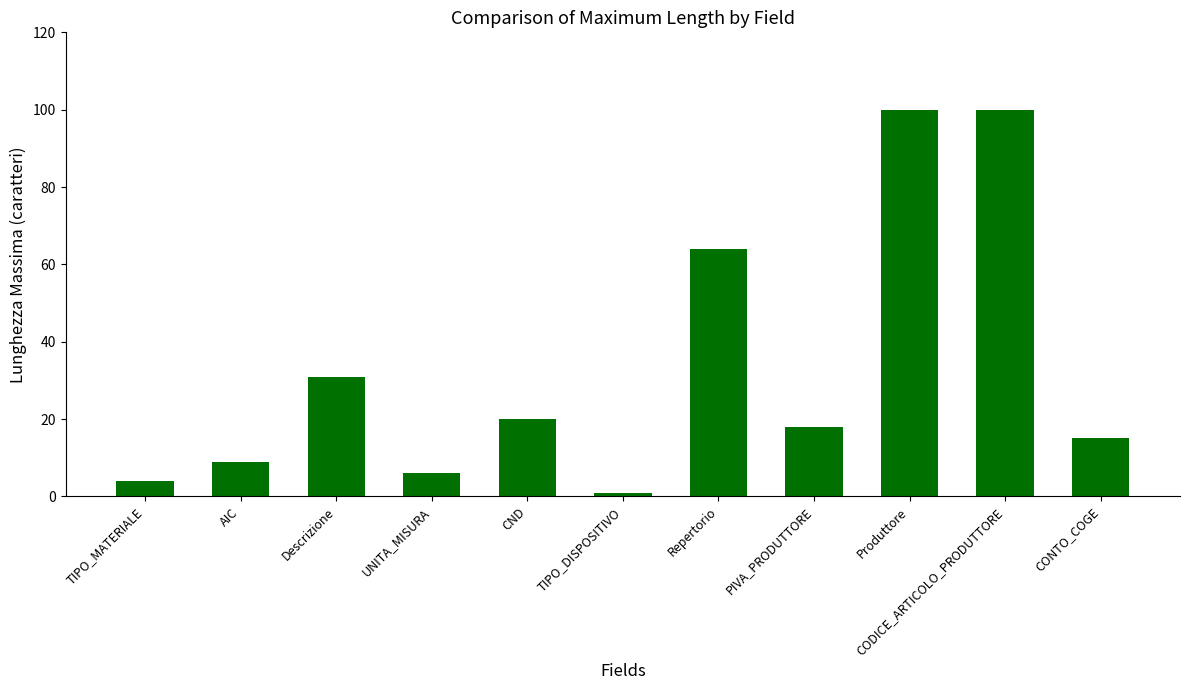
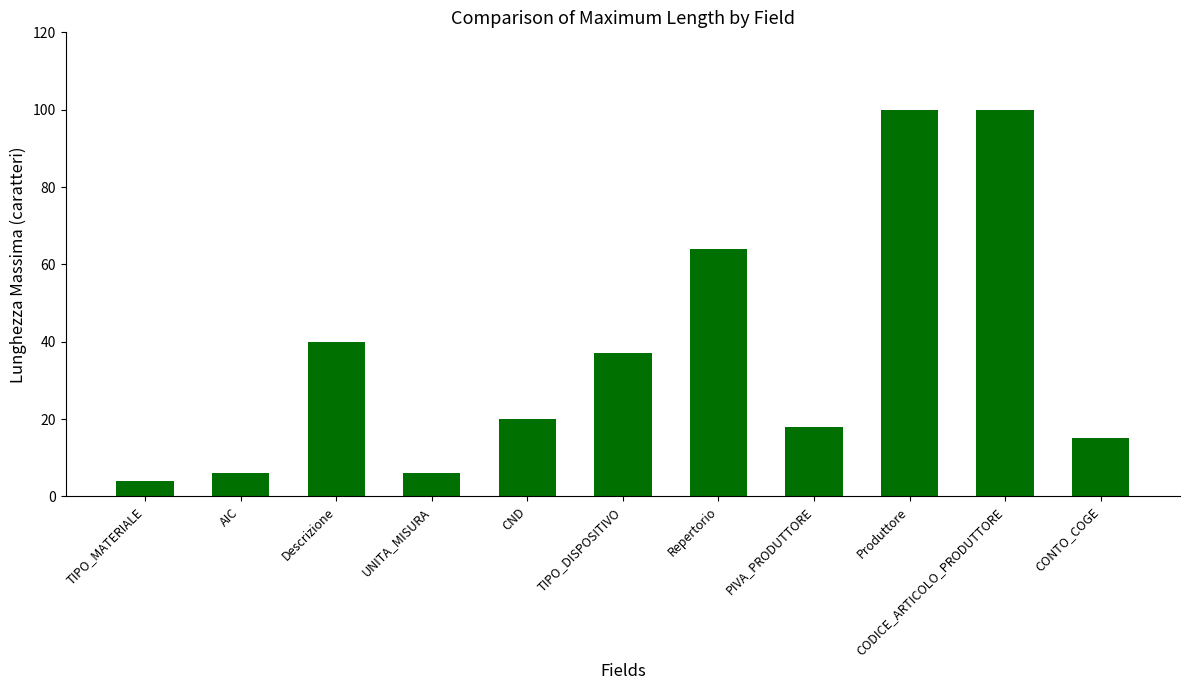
  {
    "TIPO_MATERIALE": 4,
-   "AIC": 9,
-   "Descrizione": 31,
+   "AIC": 6,
+   "Descrizione": 40,
    "UNITA_MISURA": 6,
    "CND": 20,
-   "TIPO_DISPOSITIVO": 1,
+   "TIPO_DISPOSITIVO": 37,
    "Repertorio": 64,
    "PIVA_PRODUTTORE": 18,
    "Produttore": 100,
    "CODICE_ARTICOLO_PRODUTTORE": 100,
    "CONTO_COGE": 15
  }
